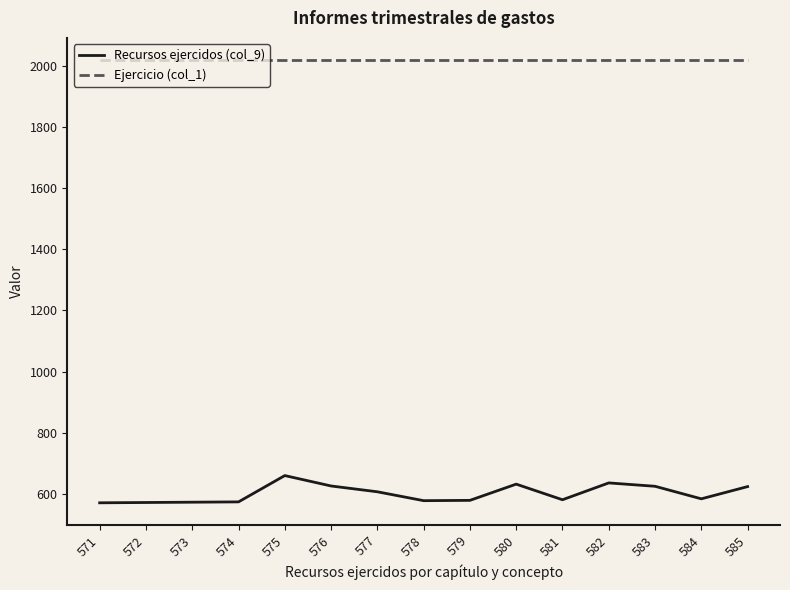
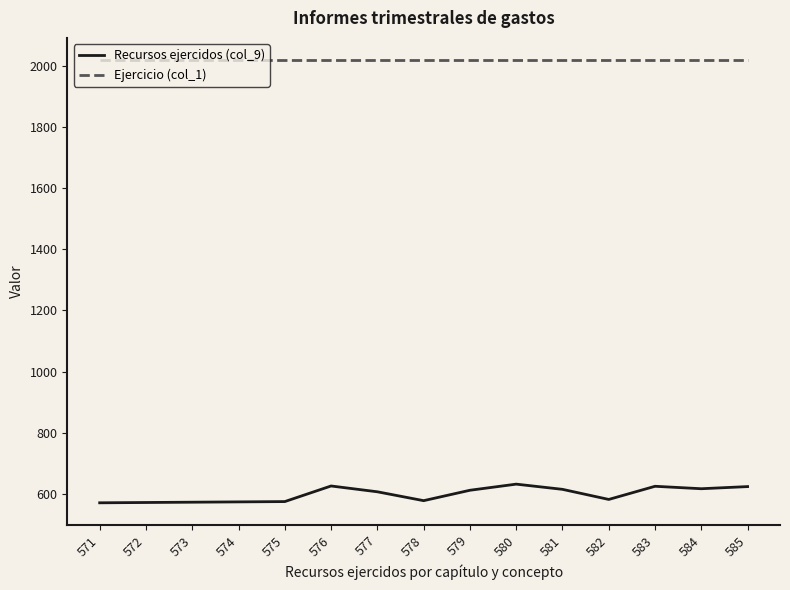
  {
    "Recursos ejercidos (col_9)": {
      "571": 570,
      "572": 570,
      "573": 570,
      "574": 570,
-     "575": 660,
+     "575": 580,
      "576": 630,
      "577": 610,
      "578": 580,
-     "579": 580,
+     "579": 610,
      "580": 630,
-     "581": 580,
-     "582": 640,
+     "581": 620,
+     "582": 580,
      "583": 630,
-     "584": 580,
+     "584": 620,
      "585": 620
    },
    "Ejercicio (col_1)": {
      "575": 2020,
      "576": 2020,
      "577": 2020,
      "578": 2020,
      "579": 2020,
      "580": 2020,
      "581": 2020,
      "582": 2020,
      "583": 2020,
      "584": 2020,
      "585": 2020
    }
  }
